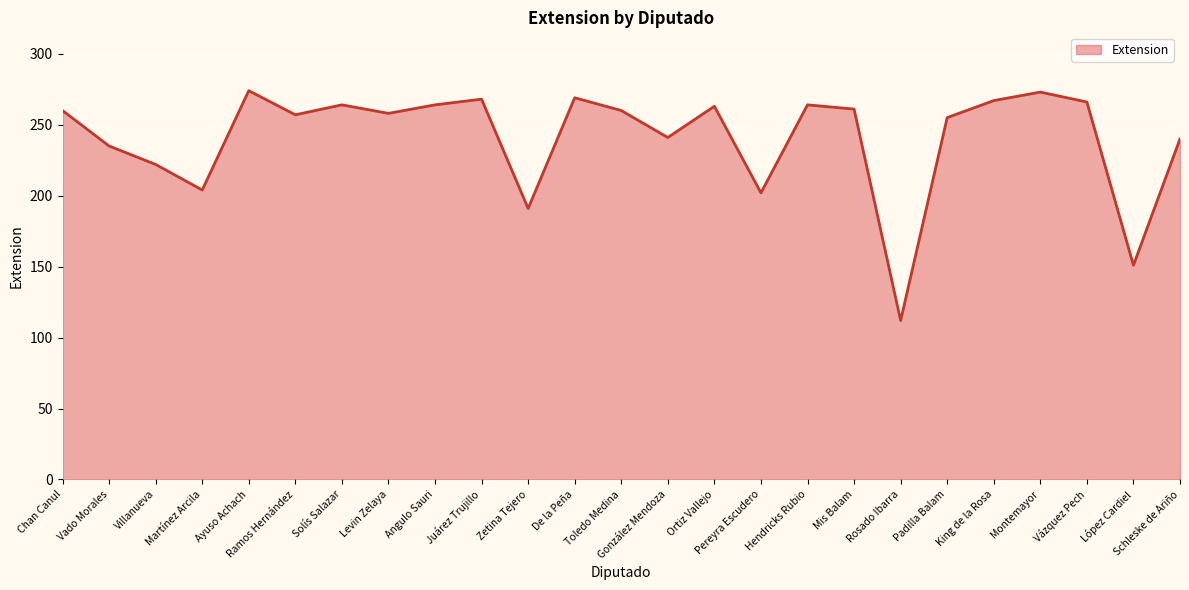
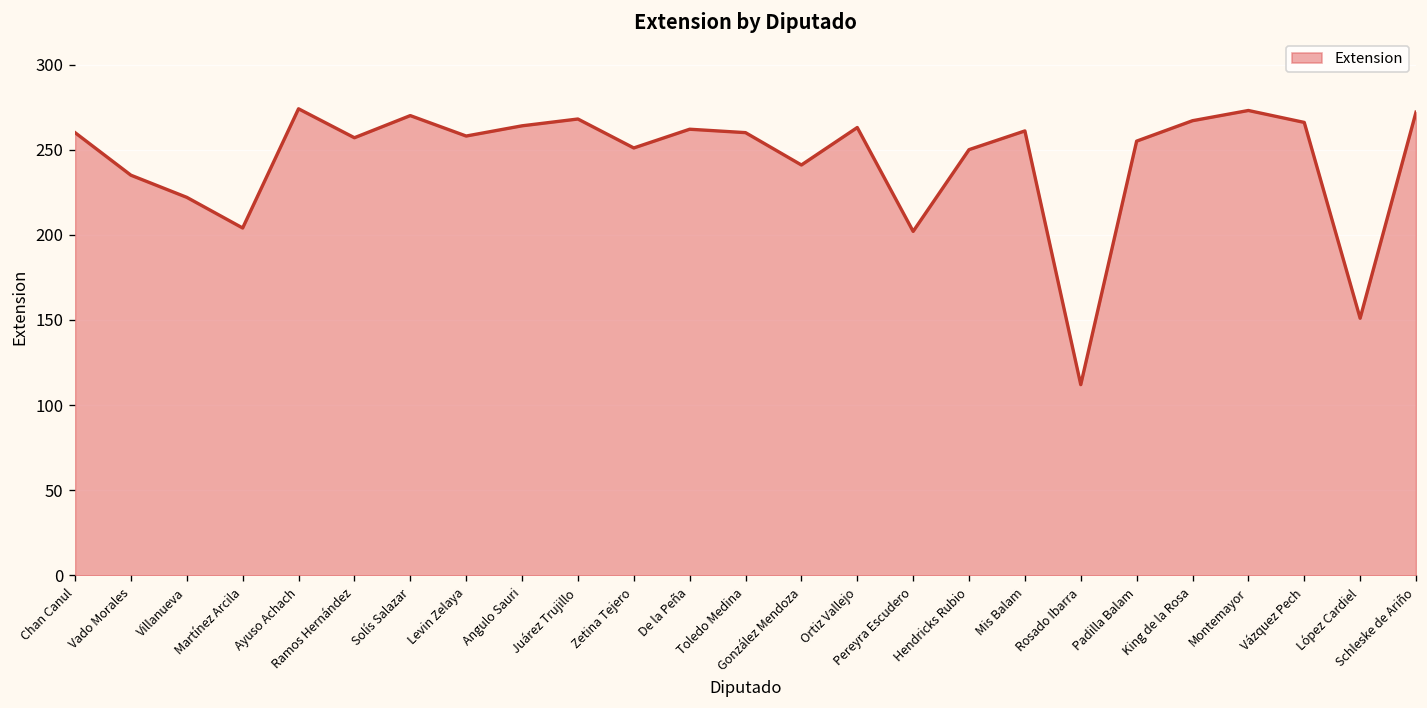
  {
    "Chan Canul": 260,
    "Vado Morales": 235,
    "Villanueva": 222,
    "Martínez Arcila": 204,
    "Ayuso Achach": 274,
    "Ramos Hernández": 257,
-   "Solís Salazar": 264,
+   "Solís Salazar": 270,
    "Levin Zelaya": 258,
    "Angulo Sauri": 264,
    "Juárez Trujillo": 268,
-   "Zetina Tejero": 191,
-   "De la Peña": 269,
+   "Zetina Tejero": 251,
+   "De la Peña": 262,
    "Toledo Medina": 260,
    "González Mendoza": 241,
    "Ortiz Vallejo": 263,
    "Pereyra Escudero": 202,
-   "Hendricks Rubio": 264,
+   "Hendricks Rubio": 250,
    "Mis Balam": 261,
    "Rosado Ibarra": 112,
    "Padilla Balam": 255,
    "King de la Rosa": 267,
    "Montemayor": 273,
    "Vázquez Pech": 266,
    "López Cardiel": 151,
-   "Schleske de Ariño": 240
+   "Schleske de Ariño": 272
  }
